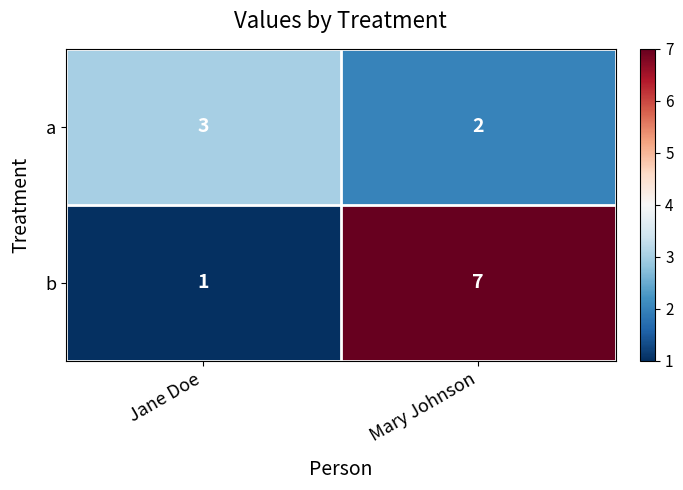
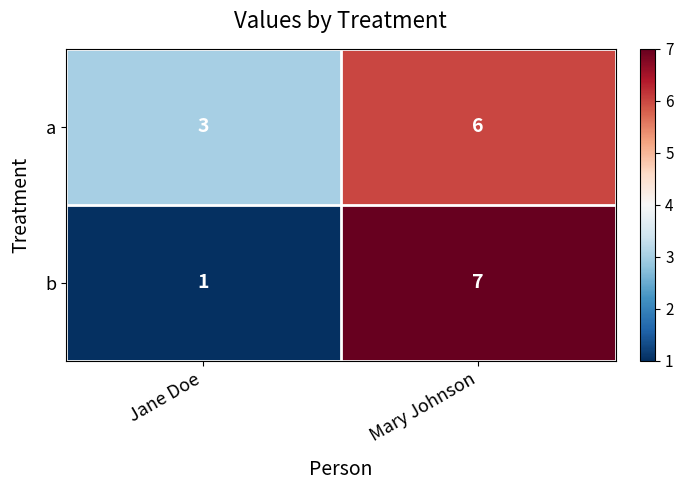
  {
    "a": {
      "Jane Doe": 3,
-     "Mary Johnson": 2
+     "Mary Johnson": 6
    },
    "b": {
      "Jane Doe": 1,
      "Mary Johnson": 7
    }
  }
